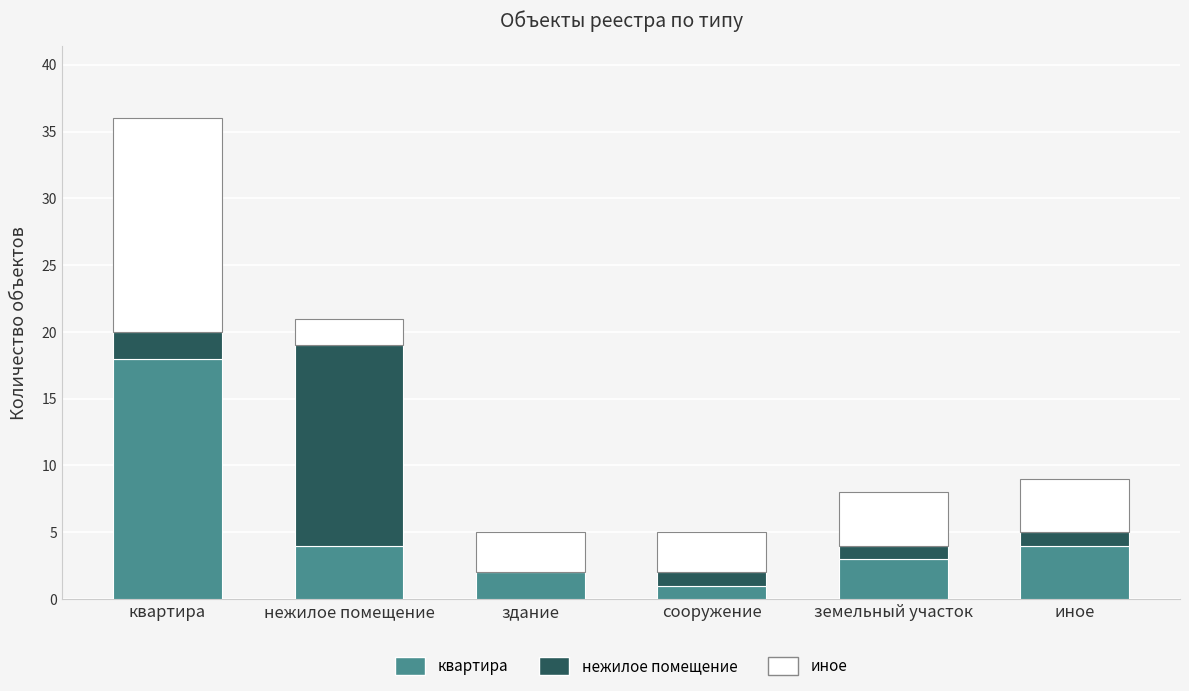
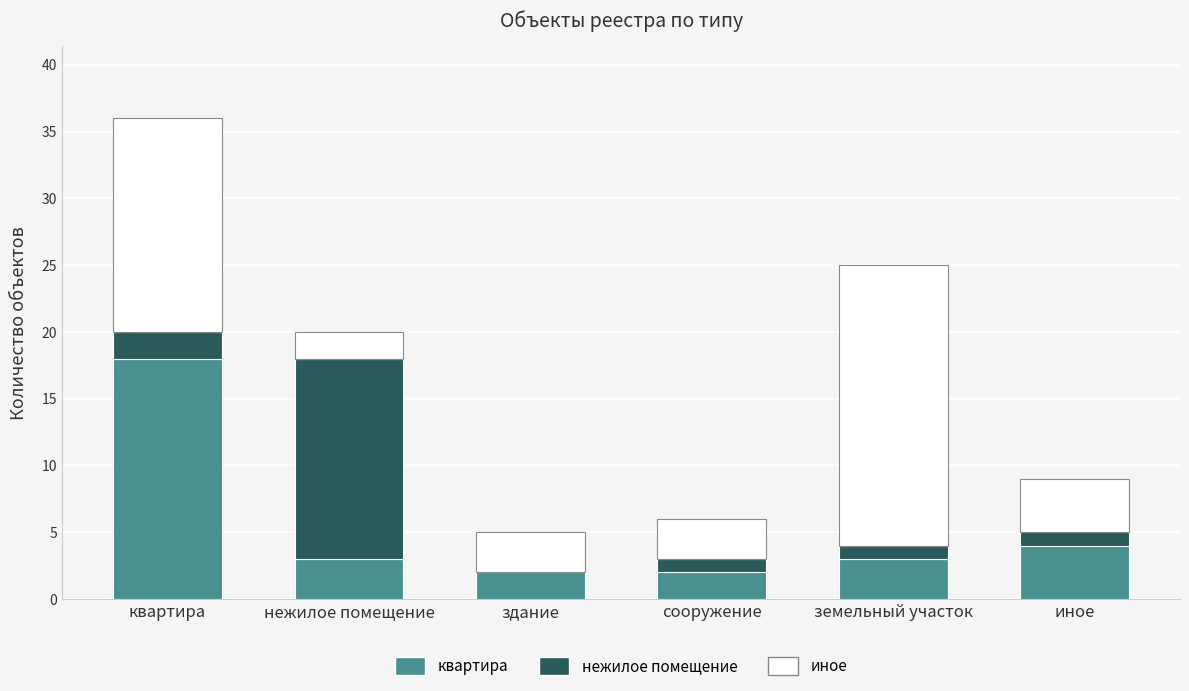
  {
    "квартира": {
      "квартира": 18,
-     "нежилое помещение": 4,
+     "нежилое помещение": 3,
      "здание": 2,
-     "сооружение": 1,
+     "сооружение": 2,
      "земельный участок": 3,
      "иное": 4
    },
    "нежилое помещение": {
      "квартира": 2,
      "нежилое помещение": 15,
      "здание": 0,
      "сооружение": 1,
      "земельный участок": 1,
      "иное": 1
    },
    "иное": {
      "квартира": 16,
      "нежилое помещение": 2,
      "здание": 3,
      "сооружение": 3,
-     "земельный участок": 4,
+     "земельный участок": 21,
      "иное": 4
    }
  }
